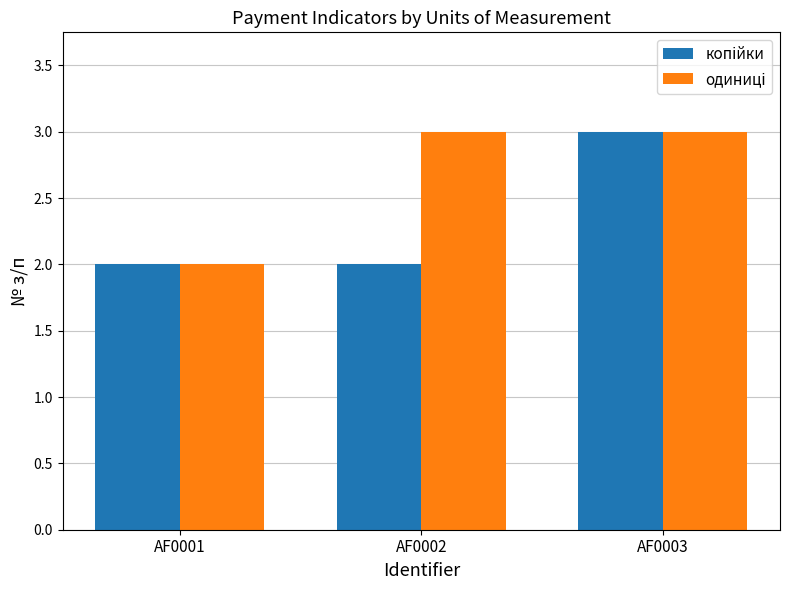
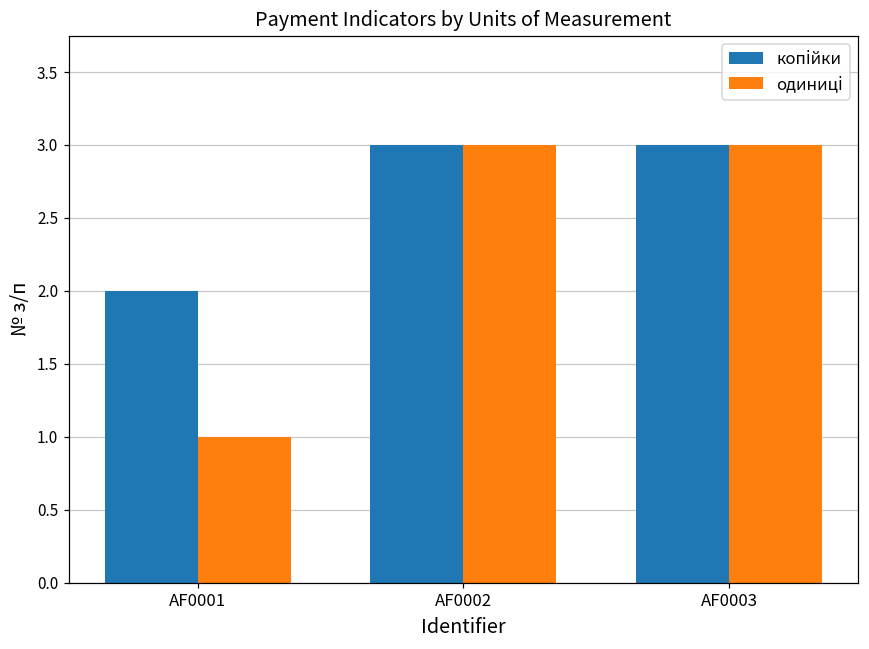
  {
    "копійки": {
      "AF0001": 2,
-     "AF0002": 2,
+     "AF0002": 3,
      "AF0003": 3
    },
    "одиниці": {
-     "AF0001": 2,
+     "AF0001": 1,
      "AF0002": 3,
      "AF0003": 3
    }
  }
